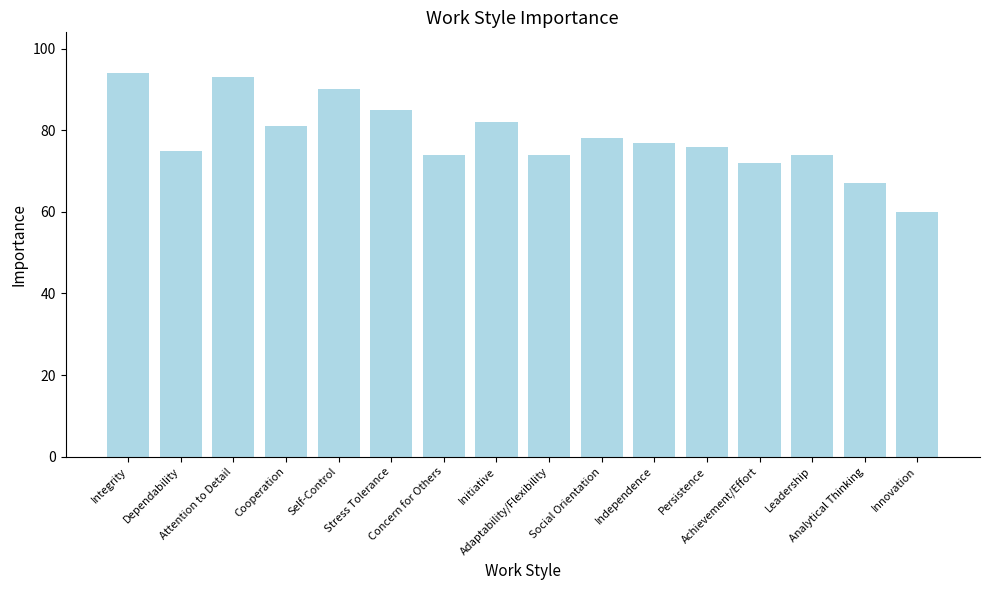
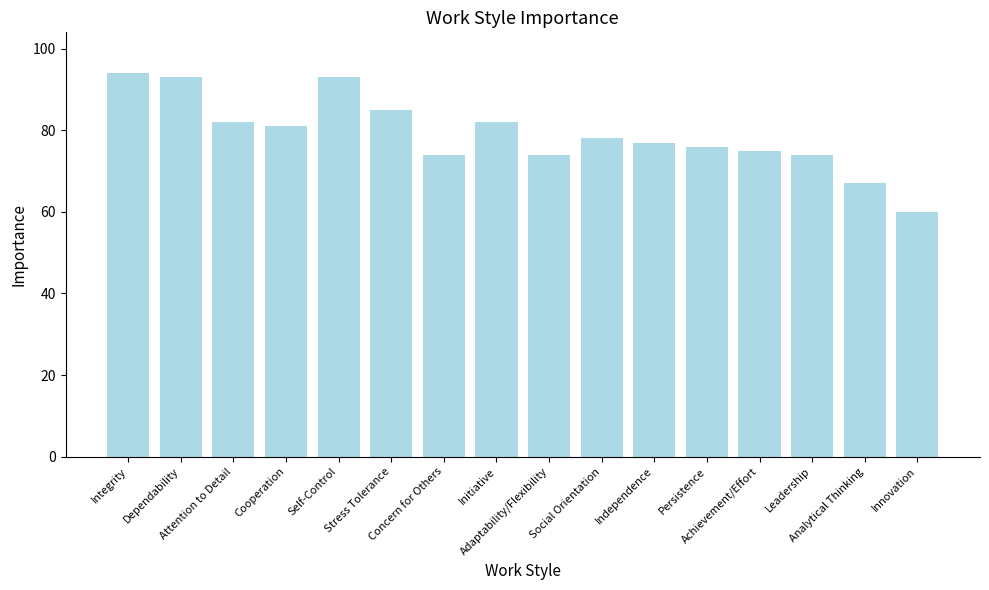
  {
    "Integrity": 94,
-   "Dependability": 75,
-   "Attention to Detail": 93,
+   "Dependability": 93,
+   "Attention to Detail": 82,
    "Cooperation": 81,
-   "Self-Control": 90,
+   "Self-Control": 93,
    "Stress Tolerance": 85,
    "Concern for Others": 74,
    "Initiative": 82,
    "Adaptability/Flexibility": 74,
    "Social Orientation": 78,
    "Independence": 77,
    "Persistence": 76,
-   "Achievement/Effort": 72,
+   "Achievement/Effort": 75,
    "Leadership": 74,
    "Analytical Thinking": 67,
    "Innovation": 60
  }
